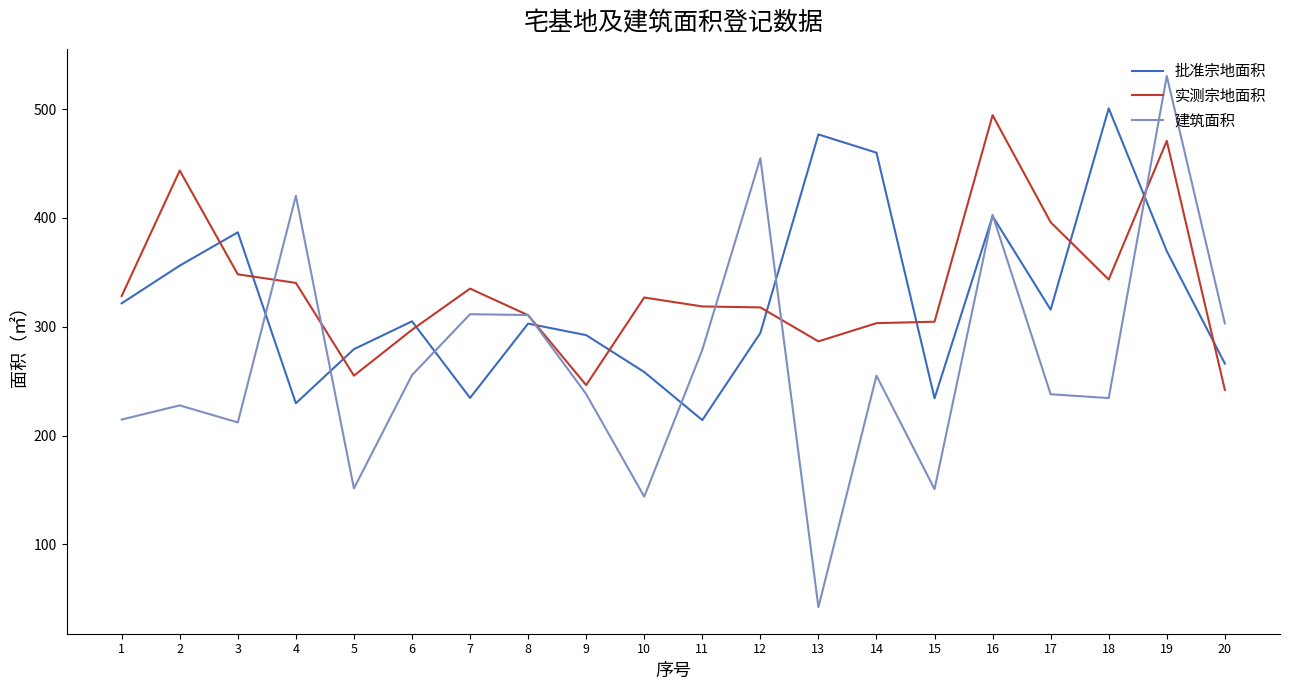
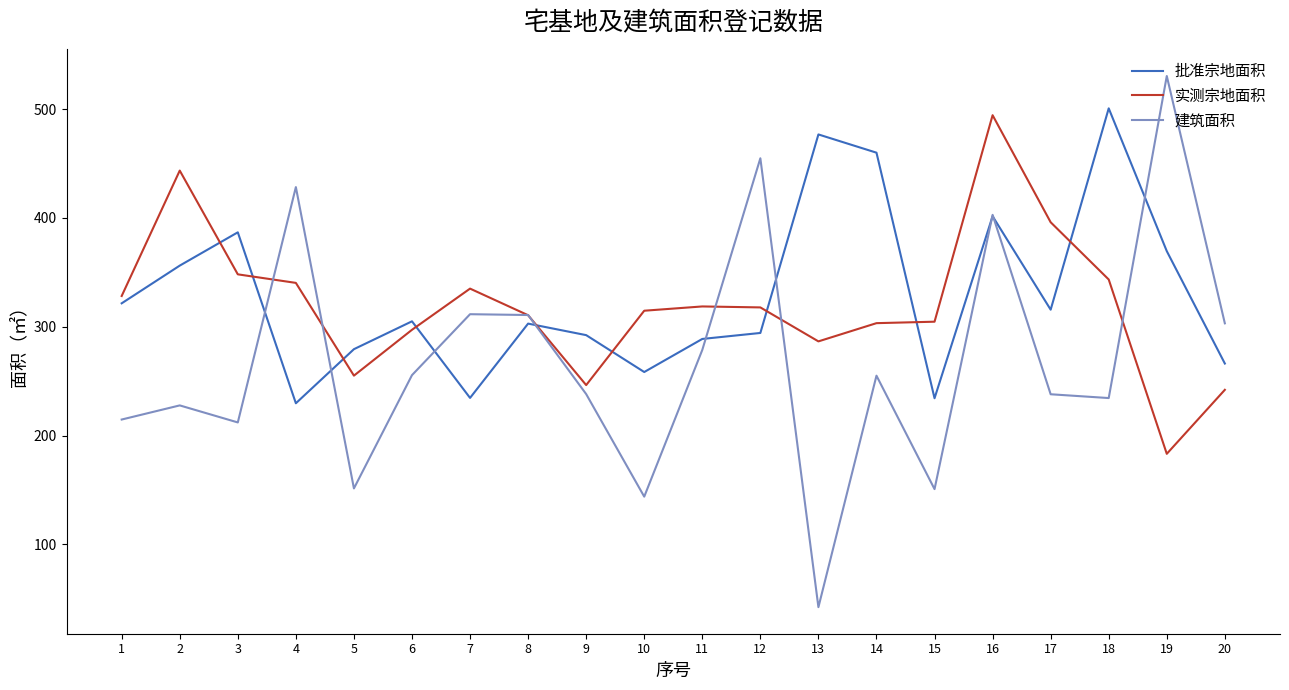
  {
    "批准宗地面积": {
      "1": 322,
      "2": 356,
      "3": 387,
      "4": 230,
      "5": 279,
      "6": 305,
      "7": 235,
      "8": 303,
      "9": 292,
      "10": 258,
-     "11": 214,
+     "11": 289,
      "12": 294,
      "13": 477,
      "14": 460,
      "15": 234,
      "17": 316,
      "18": 501,
      "19": 370,
      "20": 266
    },
    "实测宗地面积": {
      "1": 328,
      "2": 444,
      "3": 348,
      "4": 340,
      "5": 255,
      "6": 297,
      "7": 335,
      "9": 246,
-     "10": 327,
+     "10": 315,
      "11": 319,
      "12": 318,
      "13": 287,
      "14": 303,
      "15": 305,
      "16": 494,
      "17": 396,
      "18": 343,
-     "19": 471,
+     "19": 183,
      "20": 242
    },
    "建筑面积": {
      "1": 215,
      "2": 228,
      "3": 212,
-     "4": 420,
+     "4": 428,
      "5": 151,
      "6": 256,
      "7": 312,
      "9": 238,
      "10": 144,
      "11": 279,
      "12": 455,
      "13": 42,
      "14": 255,
      "15": 151,
      "17": 238,
      "18": 234,
      "19": 530,
      "20": 303
    }
  }
